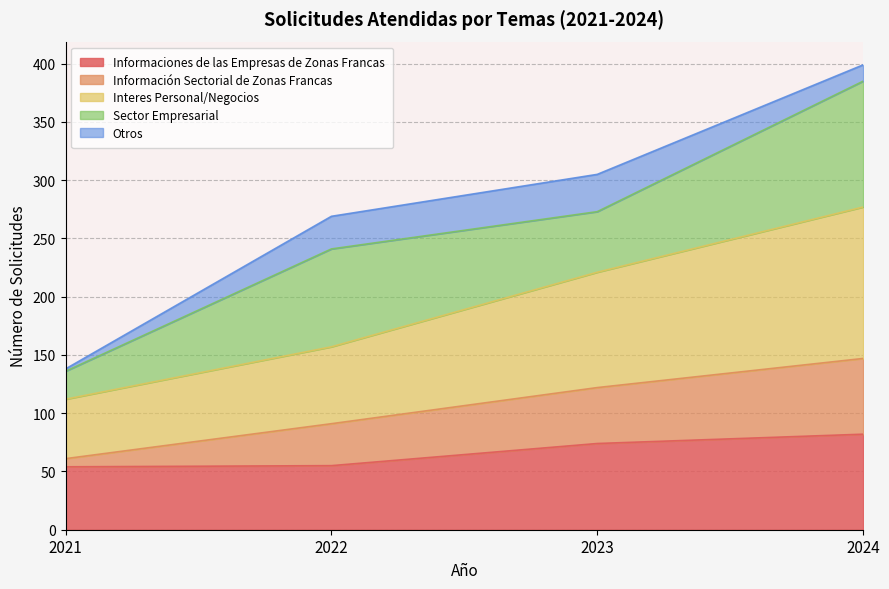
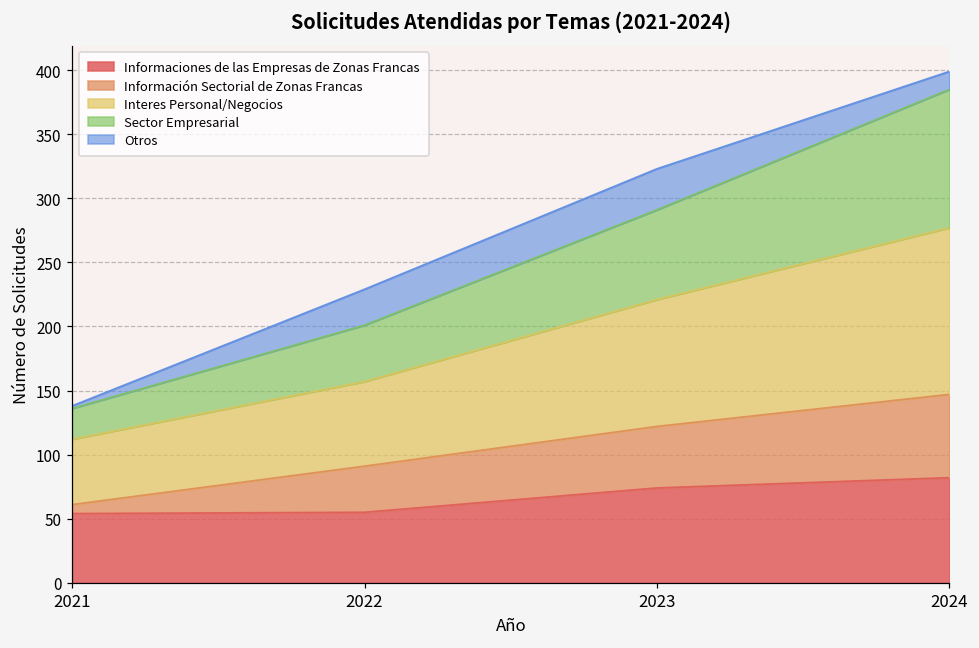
  {
    "Sector Empresarial": {
-     "2022": 84,
-     "2023": 52,
+     "2022": 44,
+     "2023": 70,
      "2024": 108
    },
    "Otros": {
      "2022": 28,
      "2023": 32,
      "2024": 14
    }
  }
